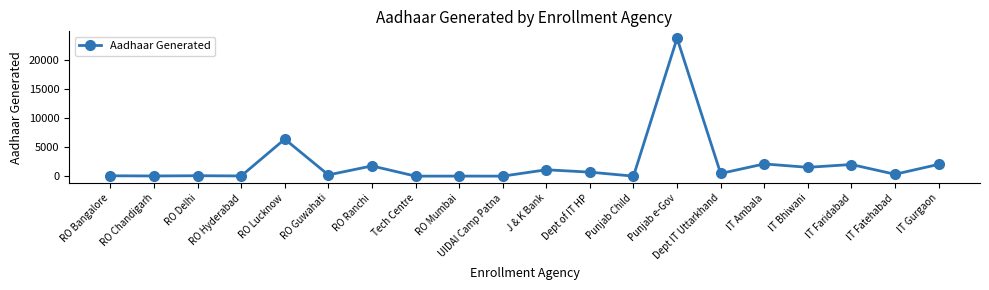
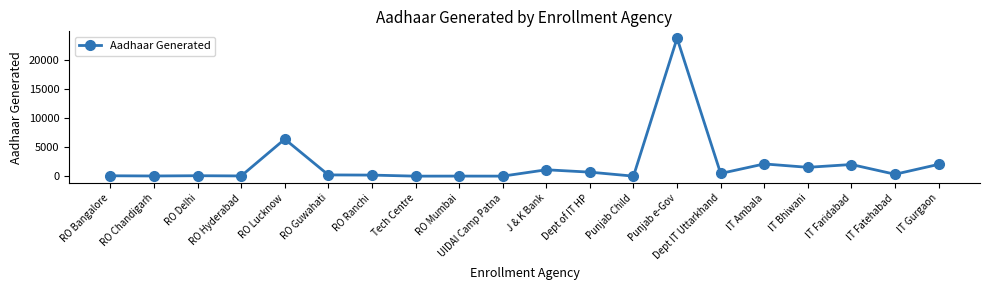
  {
    "RO Bangalore": 0,
    "RO Chandigarh": 0,
    "RO Delhi": 0,
    "RO Hyderabad": 0,
    "RO Lucknow": 6000,
    "RO Guwahati": 0,
-   "RO Ranchi": 2000,
+   "RO Ranchi": 0,
    "Tech Centre": 0,
    "RO Mumbai": 0,
    "UIDAI Camp Patna": 0,
    "J & K Bank": 1000,
    "Dept of IT HP": 1000,
    "Punjab Child": 0,
    "Punjab e-Gov": 24000,
    "Dept IT Uttarkhand": 0,
    "IT Ambala": 2000,
    "IT Bhiwani": 2000,
    "IT Faridabad": 2000,
    "IT Fatehabad": 0,
    "IT Gurgaon": 2000
  }
